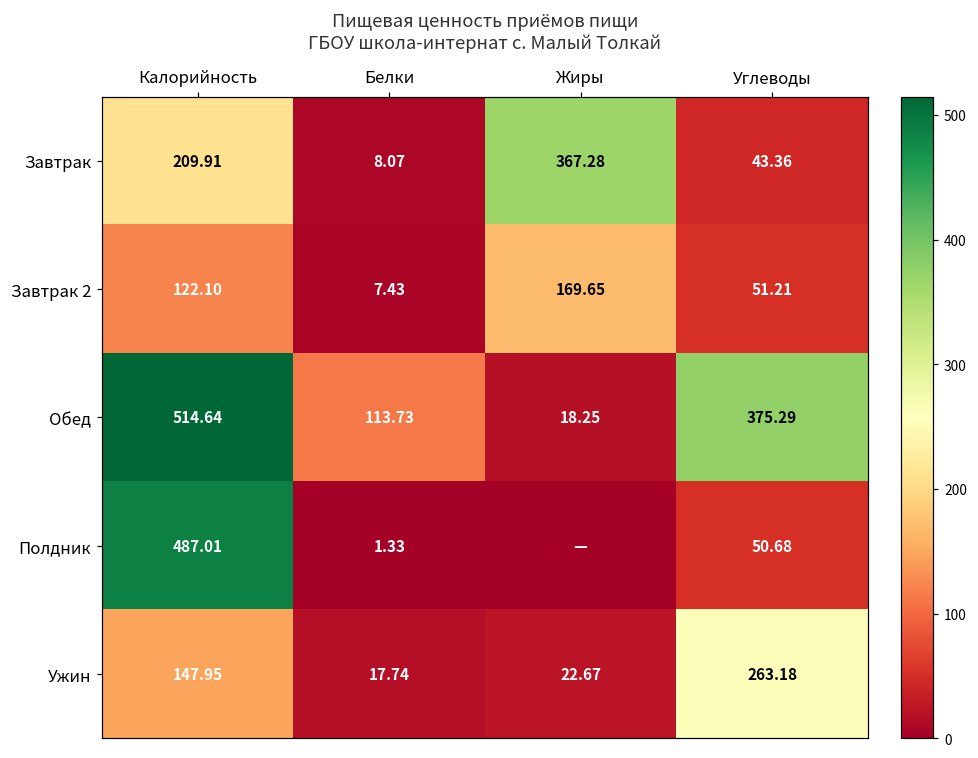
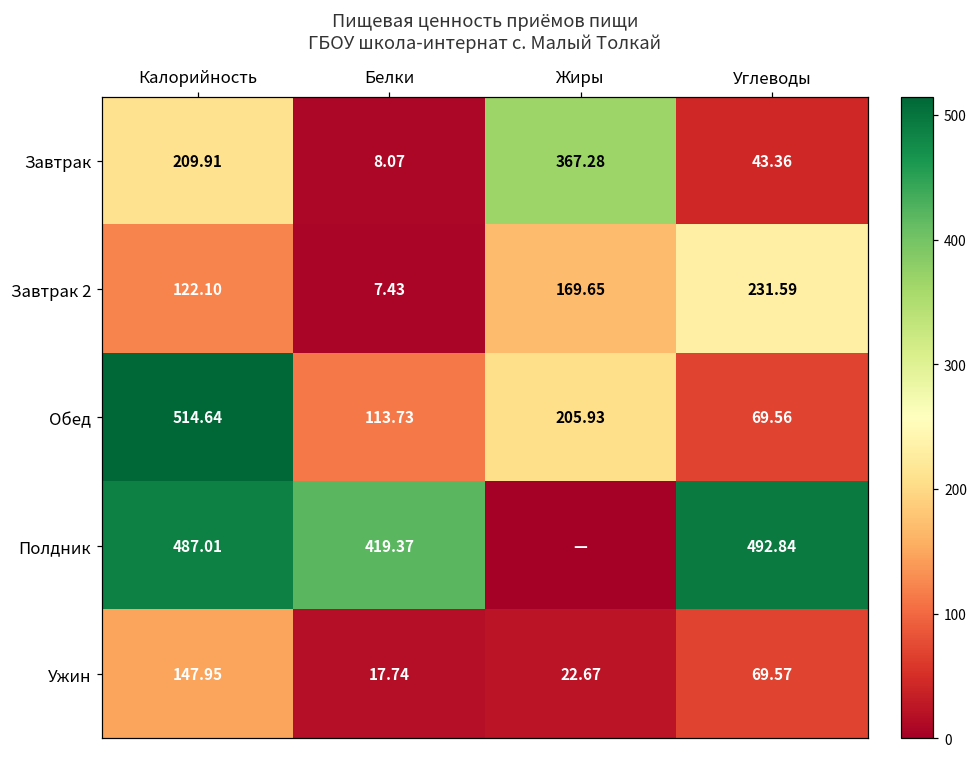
  {
    "Завтрак": {
      "Калорийность": 209.91,
      "Белки": 8.07,
      "Жиры": 367.28,
      "Углеводы": 43.36
    },
    "Завтрак 2": {
      "Калорийность": 122.10,
      "Белки": 7.43,
      "Жиры": 169.65,
-     "Углеводы": 51.21
+     "Углеводы": 231.59
    },
    "Обед": {
      "Калорийность": 514.64,
      "Белки": 113.73,
-     "Жиры": 18.25,
-     "Углеводы": 375.29
+     "Жиры": 205.93,
+     "Углеводы": 69.56
    },
    "Полдник": {
      "Калорийность": 487.01,
-     "Белки": 1.33,
-     "Углеводы": 50.68
+     "Белки": 419.37,
+     "Углеводы": 492.84
    },
    "Ужин": {
      "Калорийность": 147.95,
      "Белки": 17.74,
      "Жиры": 22.67,
-     "Углеводы": 263.18
+     "Углеводы": 69.57
    }
  }
